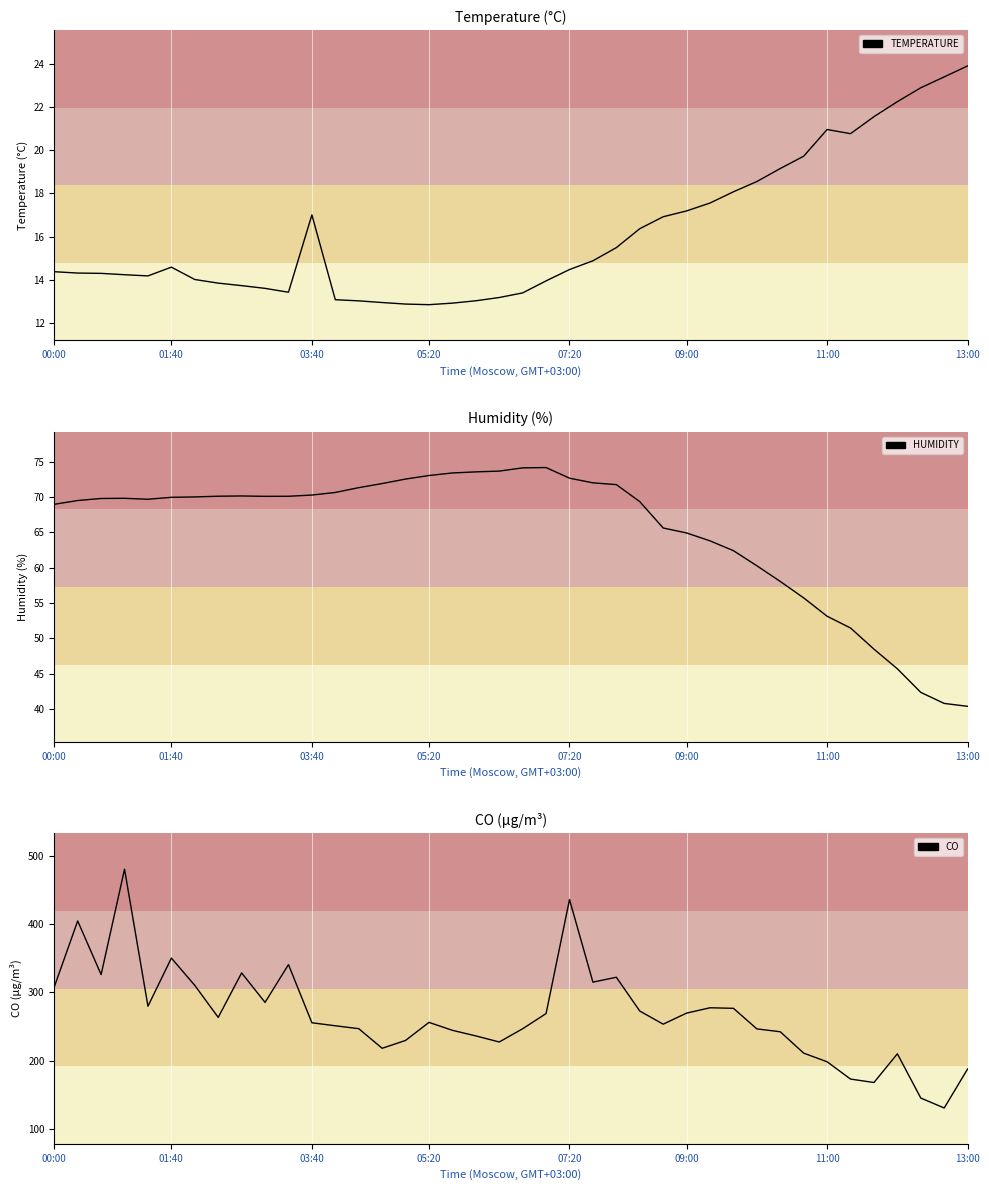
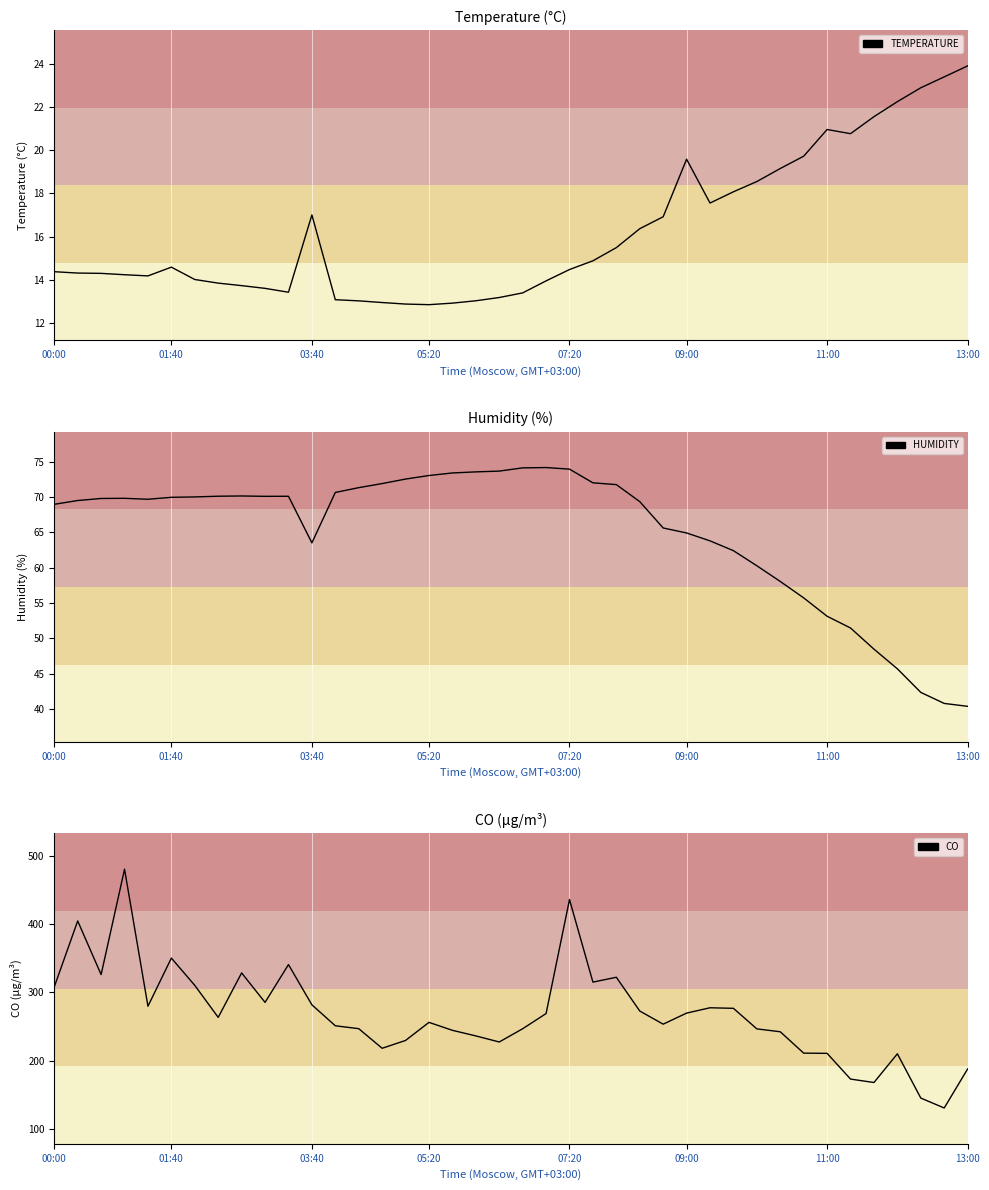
  {
    "Temperature (°C)": {
      "00:00": 14.4,
      "01:40": 14.6,
      "03:40": 17.0,
      "05:20": 12.9,
      "07:20": 14.5,
-     "09:00": 17.2,
+     "09:00": 19.6,
      "11:00": 21.0,
      "13:00": 23.9
    },
    "Humidity (%)": {
      "00:00": 69,
      "01:40": 70,
-     "03:40": 70,
+     "03:40": 64,
      "05:20": 73,
-     "07:20": 73,
+     "07:20": 74,
      "09:00": 65,
      "11:00": 53,
      "13:00": 40
    },
    "CO (µg/m³)": {
      "00:00": 310,
      "01:40": 350,
-     "03:40": 260,
+     "03:40": 280,
      "05:20": 260,
      "07:20": 440,
      "09:00": 270,
-     "11:00": 200,
+     "11:00": 210,
      "13:00": 190
    }
  }
